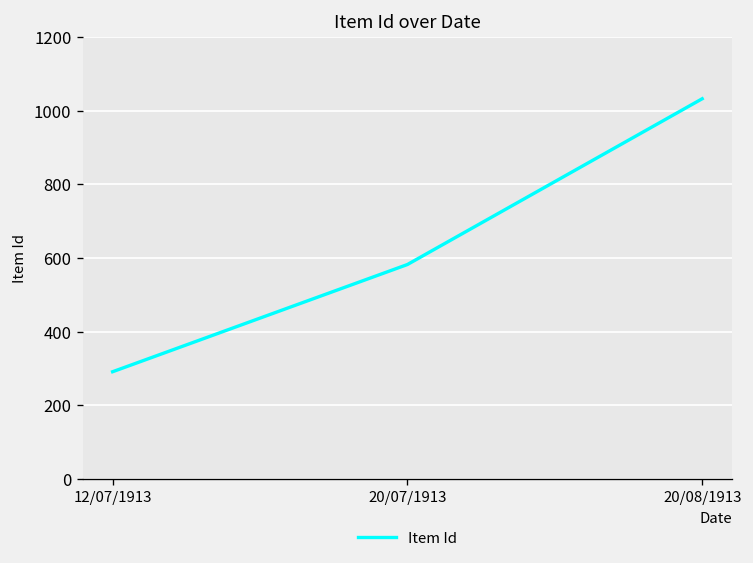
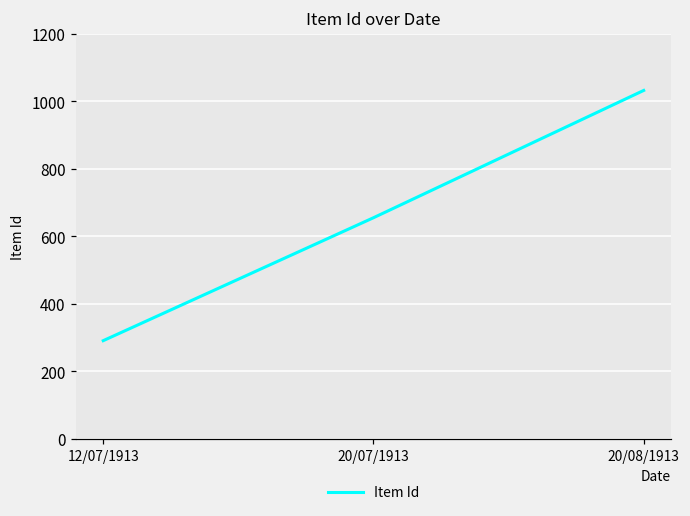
  {
    "12/07/1913": 290,
-   "20/07/1913": 580,
+   "20/07/1913": 660,
    "20/08/1913": 1030
  }
